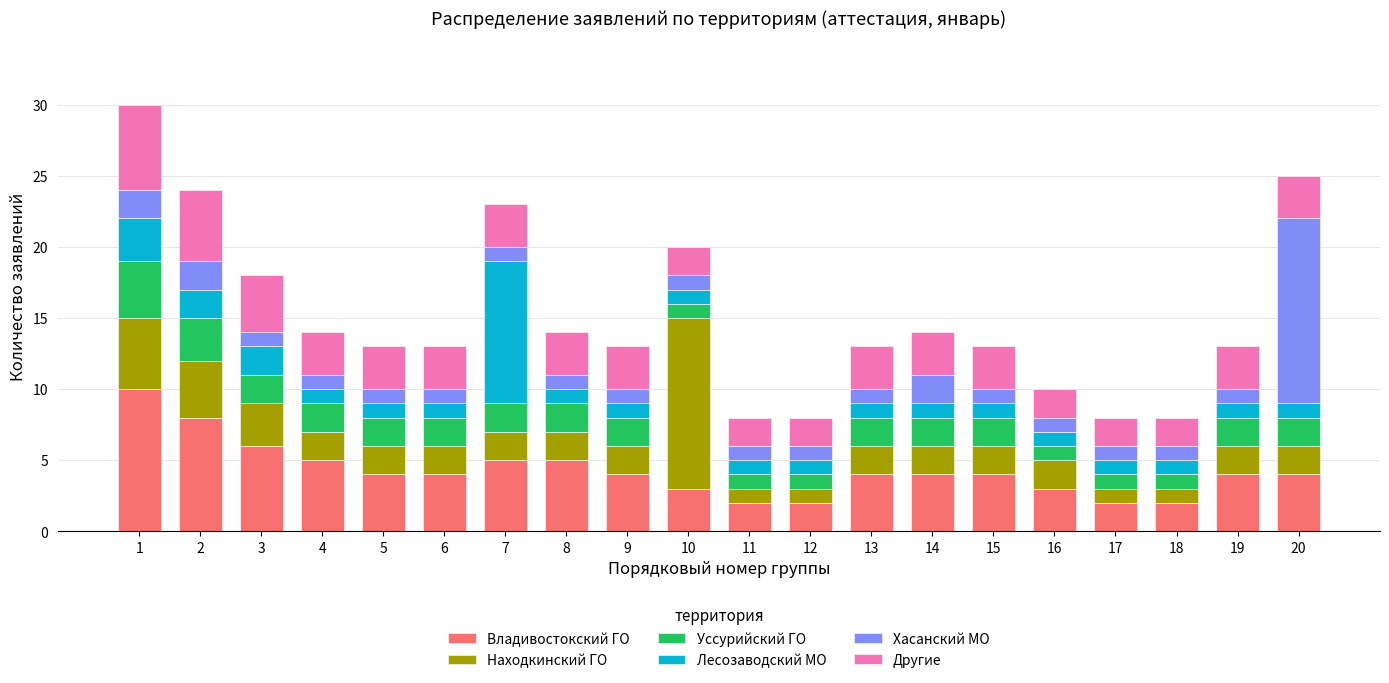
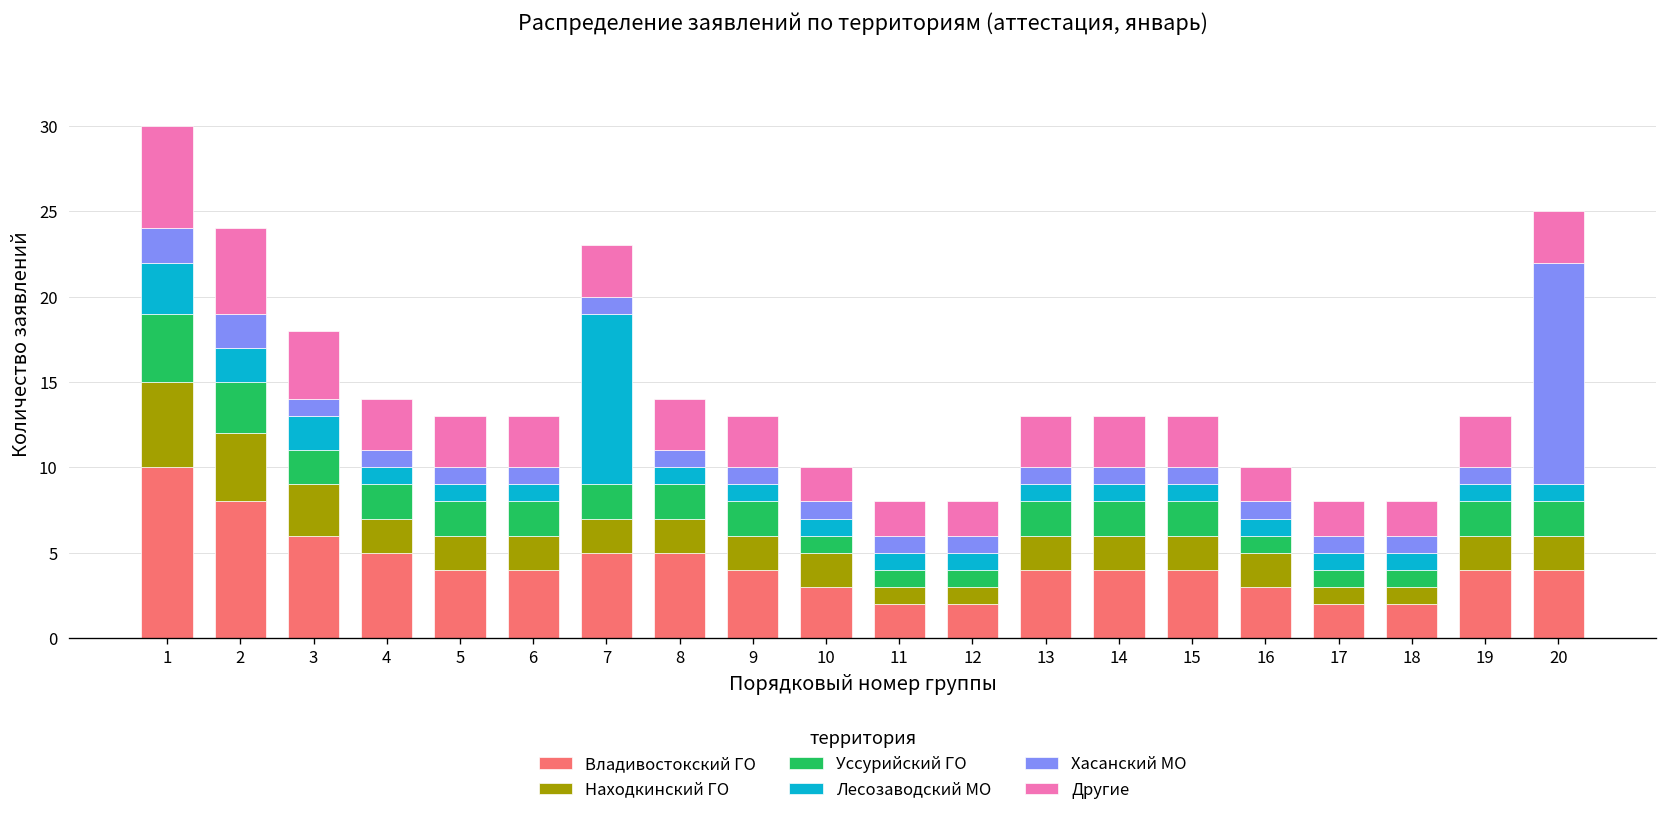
  {
    "Владивостокский ГО": {
      "1": 10,
      "2": 8,
      "3": 6,
      "4": 5,
      "5": 4,
      "6": 4,
      "7": 5,
      "8": 5,
      "9": 4,
      "10": 3,
      "11": 2,
      "12": 2,
      "13": 4,
      "14": 4,
      "15": 4,
      "16": 3,
      "17": 2,
      "18": 2,
      "19": 4,
      "20": 4
    },
    "Находкинский ГО": {
      "1": 5,
      "2": 4,
      "3": 3,
      "4": 2,
      "5": 2,
      "6": 2,
      "7": 2,
      "8": 2,
      "9": 2,
-     "10": 12,
+     "10": 2,
      "11": 1,
      "12": 1,
      "13": 2,
      "14": 2,
      "15": 2,
      "16": 2,
      "17": 1,
      "18": 1,
      "19": 2,
      "20": 2
    },
    "Уссурийский ГО": {
      "1": 4,
      "2": 3,
      "3": 2,
      "4": 2,
      "5": 2,
      "6": 2,
      "7": 2,
      "8": 2,
      "9": 2,
      "10": 1,
      "11": 1,
      "12": 1,
      "13": 2,
      "14": 2,
      "15": 2,
      "16": 1,
      "17": 1,
      "18": 1,
      "19": 2,
      "20": 2
    },
    "Лесозаводский МО": {
      "1": 3,
      "2": 2,
      "3": 2,
      "4": 1,
      "5": 1,
      "6": 1,
      "7": 10,
      "8": 1,
      "9": 1,
      "10": 1,
      "11": 1,
      "12": 1,
      "13": 1,
      "14": 1,
      "15": 1,
      "16": 1,
      "17": 1,
      "18": 1,
      "19": 1,
      "20": 1
    },
    "Хасанский МО": {
      "1": 2,
      "2": 2,
      "3": 1,
      "4": 1,
      "5": 1,
      "6": 1,
      "7": 1,
      "8": 1,
      "9": 1,
      "10": 1,
      "11": 1,
      "12": 1,
      "13": 1,
-     "14": 2,
+     "14": 1,
      "15": 1,
      "16": 1,
      "17": 1,
      "18": 1,
      "19": 1,
      "20": 13
    },
    "Другие": {
      "1": 6,
      "2": 5,
      "3": 4,
      "4": 3,
      "5": 3,
      "6": 3,
      "7": 3,
      "8": 3,
      "9": 3,
      "10": 2,
      "11": 2,
      "12": 2,
      "13": 3,
      "14": 3,
      "15": 3,
      "16": 2,
      "17": 2,
      "18": 2,
      "19": 3,
      "20": 3
    }
  }
